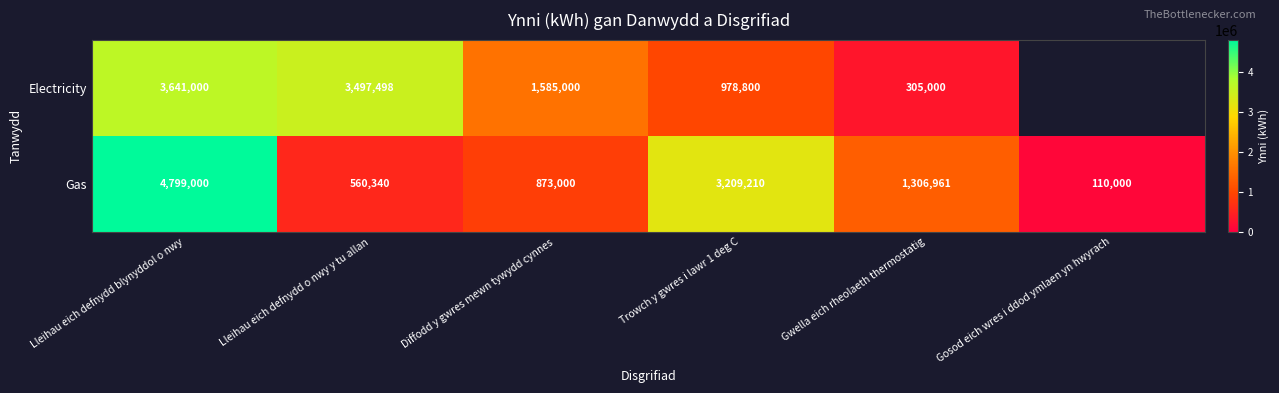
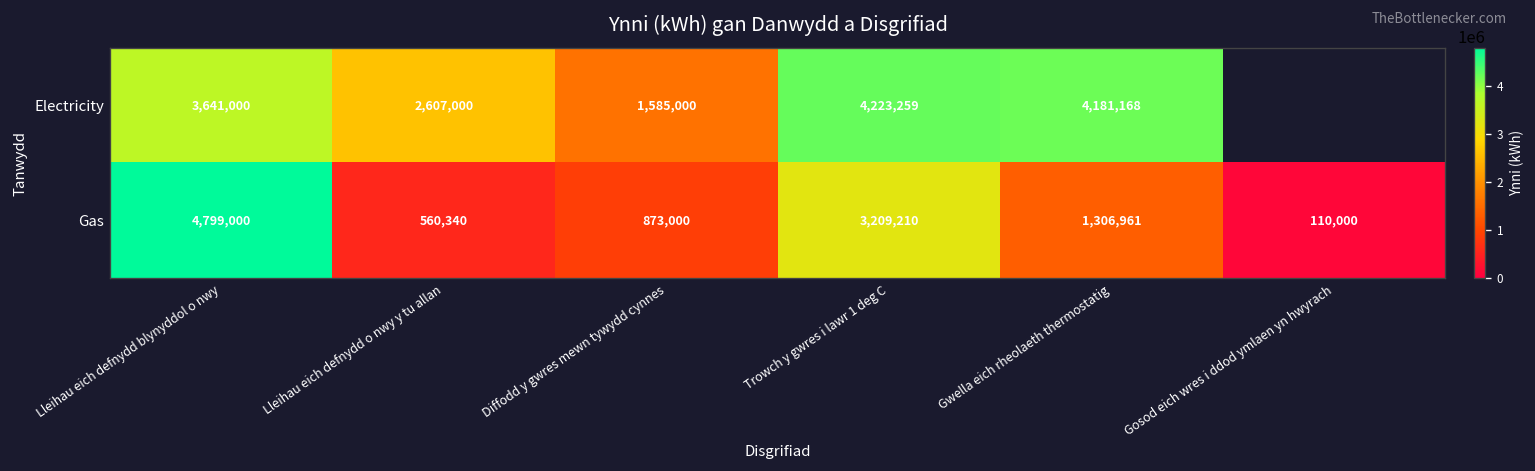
  {
    "Electricity": {
      "Lleihau eich defnydd blynyddol o nwy": "3,641,000",
-     "Lleihau eich defnydd o nwy y tu allan": "3,497,498",
+     "Lleihau eich defnydd o nwy y tu allan": "2,607,000",
      "Diffodd y gwres mewn tywydd cynnes": "1,585,000",
-     "Trowch y gwres i lawr 1 deg C": "978,800",
-     "Gwella eich rheolaeth thermostatig": "305,000"
+     "Trowch y gwres i lawr 1 deg C": "4,223,259",
+     "Gwella eich rheolaeth thermostatig": "4,181,168"
    },
    "Gas": {
      "Lleihau eich defnydd blynyddol o nwy": "4,799,000",
      "Lleihau eich defnydd o nwy y tu allan": "560,340",
      "Diffodd y gwres mewn tywydd cynnes": "873,000",
      "Trowch y gwres i lawr 1 deg C": "3,209,210",
      "Gwella eich rheolaeth thermostatig": "1,306,961",
      "Gosod eich wres i ddod ymlaen yn hwyrach": "110,000"
    }
  }
